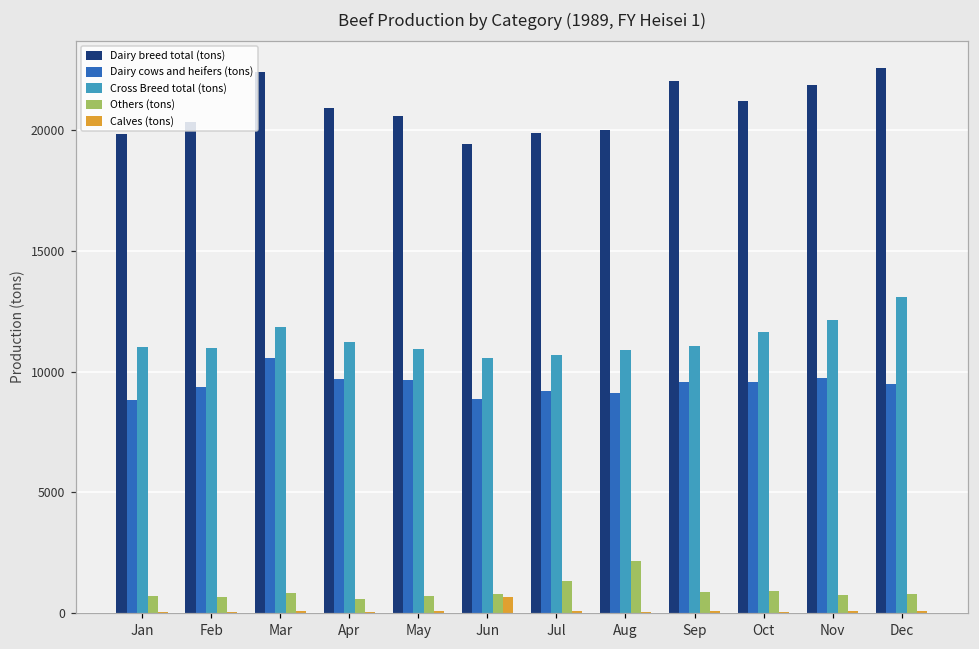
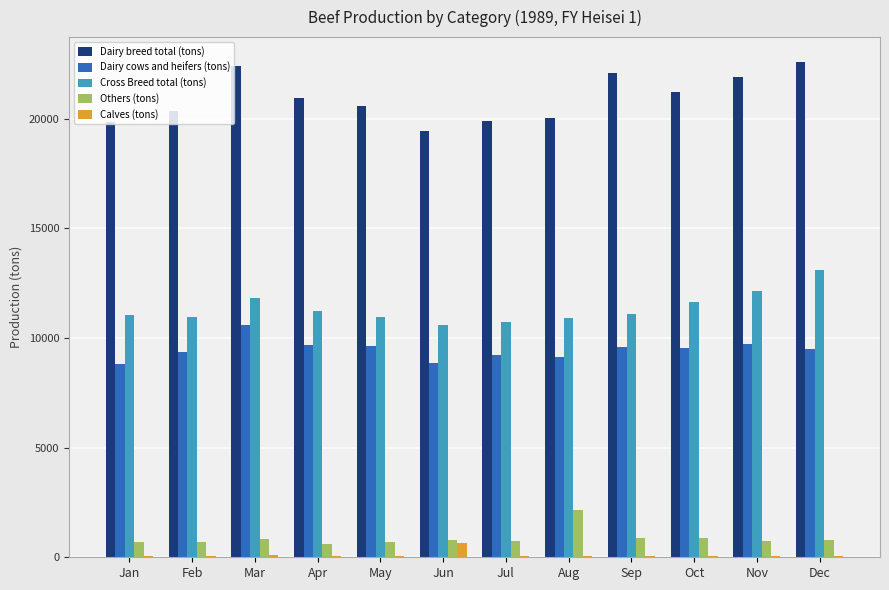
  {
    "Dairy breed total (tons)": {
      "Mar": 22400,
      "Apr": 20900,
      "May": 20600,
      "Jun": 19400,
      "Jul": 19900,
      "Aug": 20000,
      "Sep": 22100,
      "Oct": 21200,
      "Nov": 21900,
      "Dec": 22600
    },
    "Others (tons)": {
      "Jan": 700,
      "Feb": 700,
      "Mar": 800,
      "Apr": 600,
      "May": 700,
      "Jun": 800,
-     "Jul": 1300,
+     "Jul": 700,
      "Aug": 2100,
      "Sep": 900,
      "Oct": 900,
      "Nov": 700,
      "Dec": 800
    },
    "Calves (tons)": {
      "Jun": 700
    }
  }
